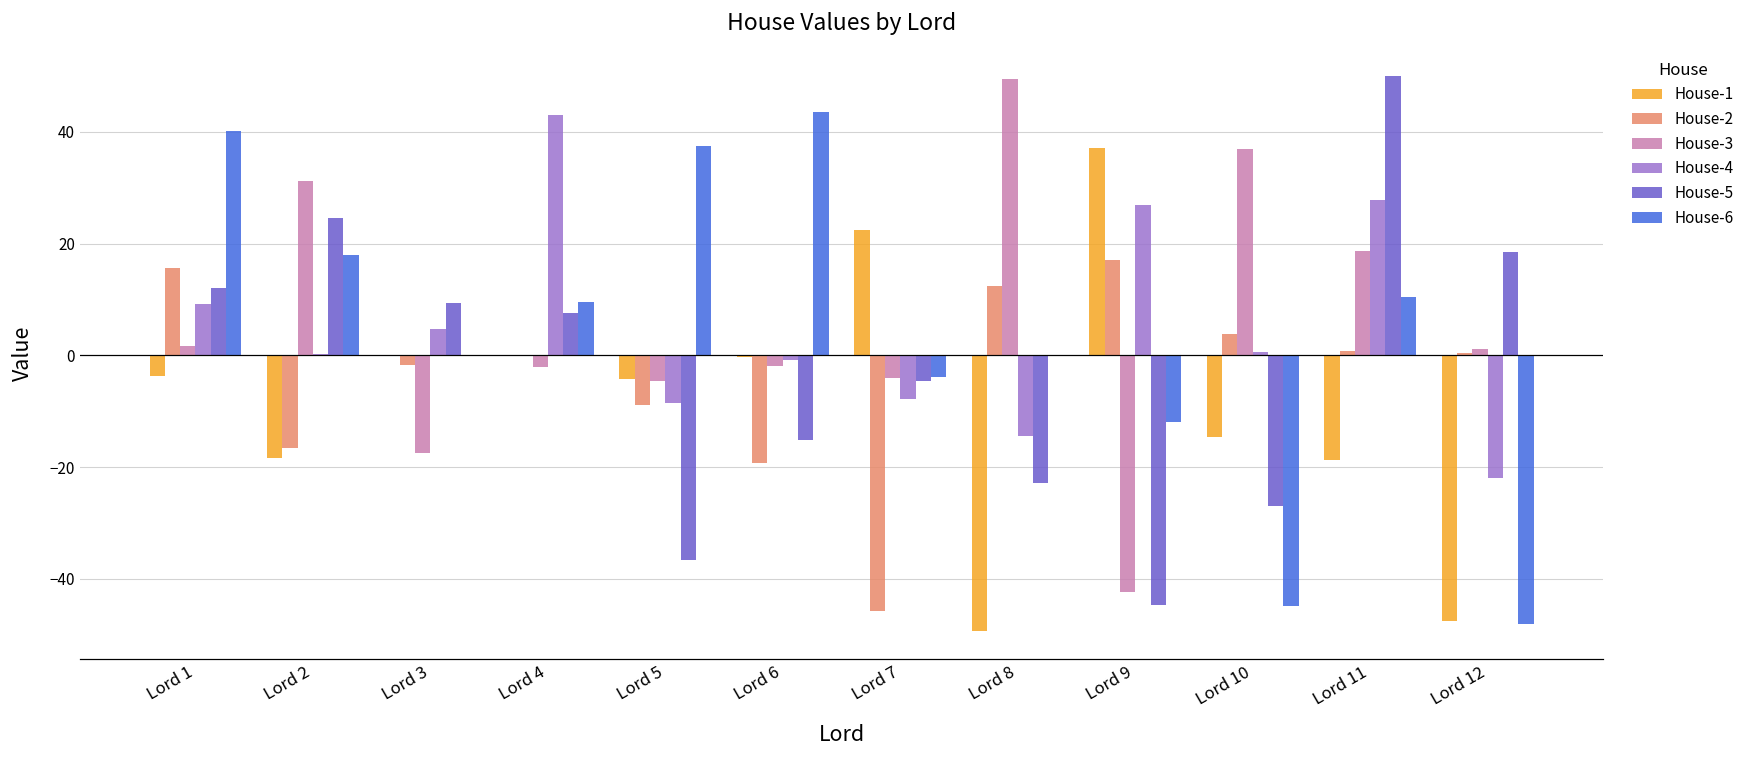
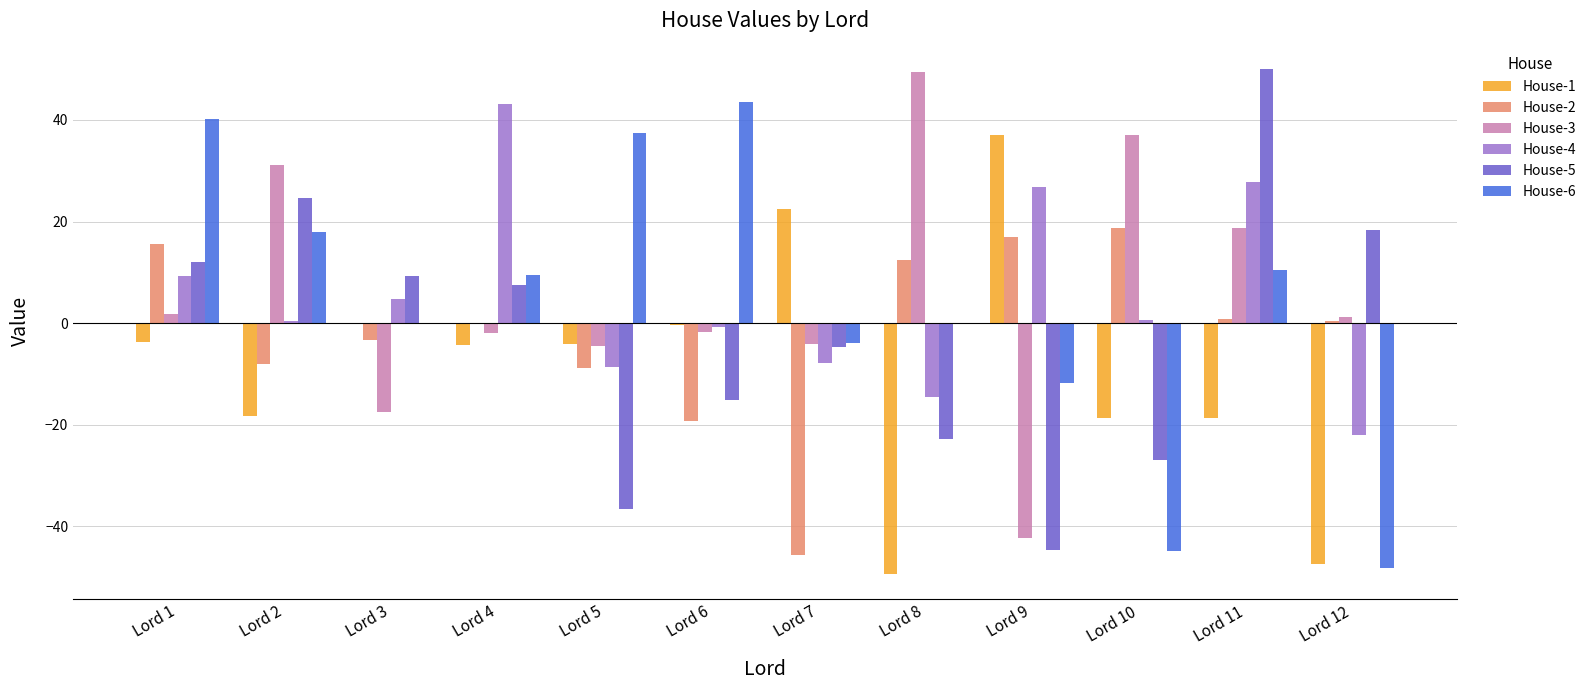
  {
    "House-1": {
      "Lord 1": -4,
      "Lord 2": -18,
-     "Lord 4": 0,
+     "Lord 4": -4,
      "Lord 5": -4,
      "Lord 7": 22,
      "Lord 8": -49,
      "Lord 9": 37,
-     "Lord 10": -15,
+     "Lord 10": -19,
      "Lord 11": -19,
      "Lord 12": -47
    },
    "House-2": {
      "Lord 1": 16,
-     "Lord 2": -17,
-     "Lord 3": -2,
+     "Lord 2": -8,
+     "Lord 3": -3,
      "Lord 5": -9,
      "Lord 6": -19,
      "Lord 7": -46,
      "Lord 8": 12,
      "Lord 9": 17,
-     "Lord 10": 4,
+     "Lord 10": 19,
      "Lord 11": 1
    }
  }
